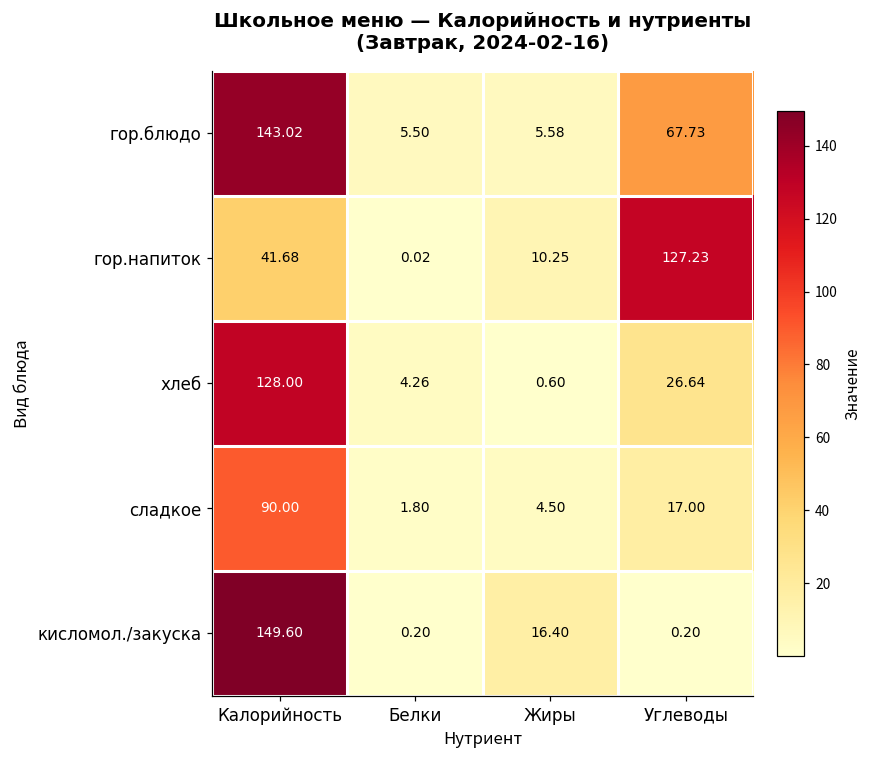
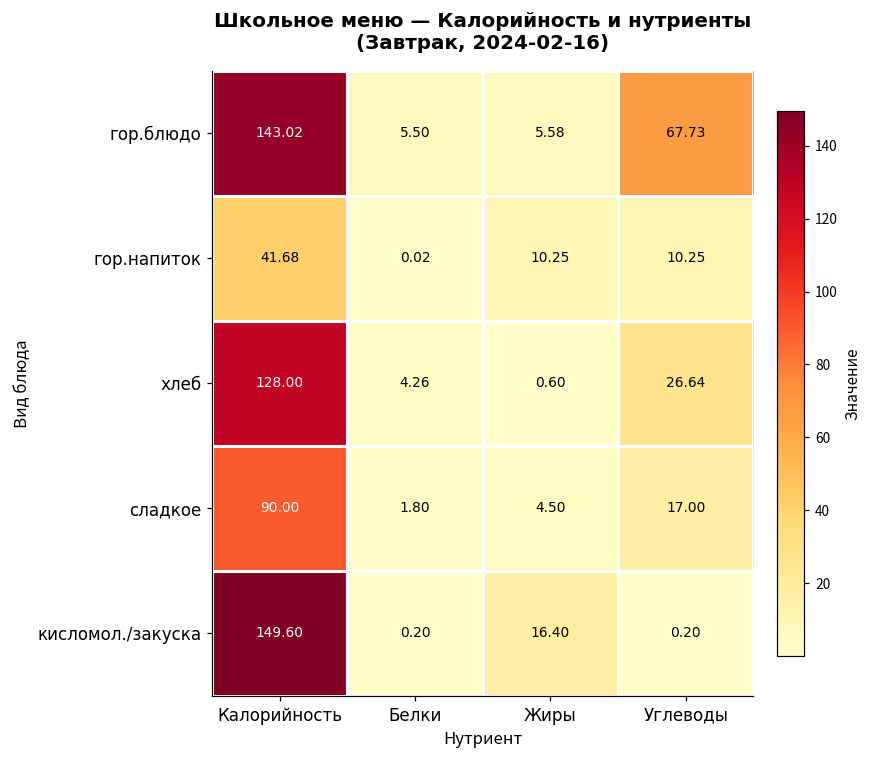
  {
    "гор.блюдо": {
      "Калорийность": 143.02,
      "Белки": 5.50,
      "Жиры": 5.58,
      "Углеводы": 67.73
    },
    "гор.напиток": {
      "Калорийность": 41.68,
      "Белки": 0.02,
      "Жиры": 10.25,
-     "Углеводы": 127.23
+     "Углеводы": 10.25
    },
    "хлеб": {
      "Калорийность": 128.00,
      "Белки": 4.26,
      "Жиры": 0.60,
      "Углеводы": 26.64
    },
    "сладкое": {
      "Калорийность": 90.00,
      "Белки": 1.80,
      "Жиры": 4.50,
      "Углеводы": 17.00
    },
    "кисломол./закуска": {
      "Калорийность": 149.60,
      "Белки": 0.20,
      "Жиры": 16.40,
      "Углеводы": 0.20
    }
  }
